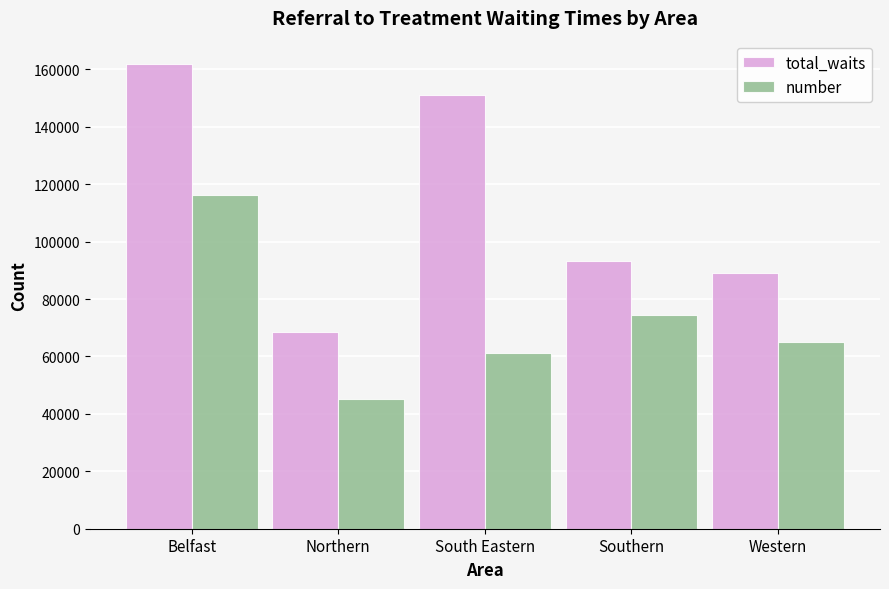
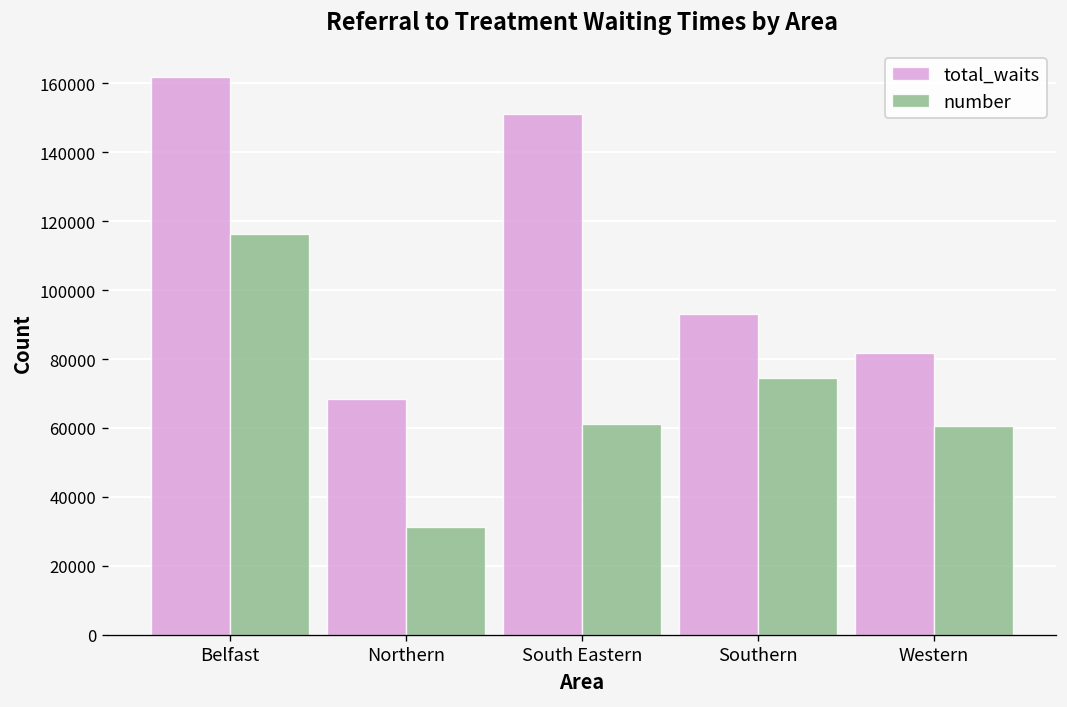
  {
    "total_waits": {
      "Belfast": 162000,
      "Northern": 68000,
      "South Eastern": 151000,
      "Southern": 93000,
-     "Western": 89000
+     "Western": 82000
    },
    "number": {
      "Belfast": 116000,
-     "Northern": 45000,
+     "Northern": 31000,
      "South Eastern": 61000,
      "Southern": 74000,
-     "Western": 65000
+     "Western": 61000
    }
  }
